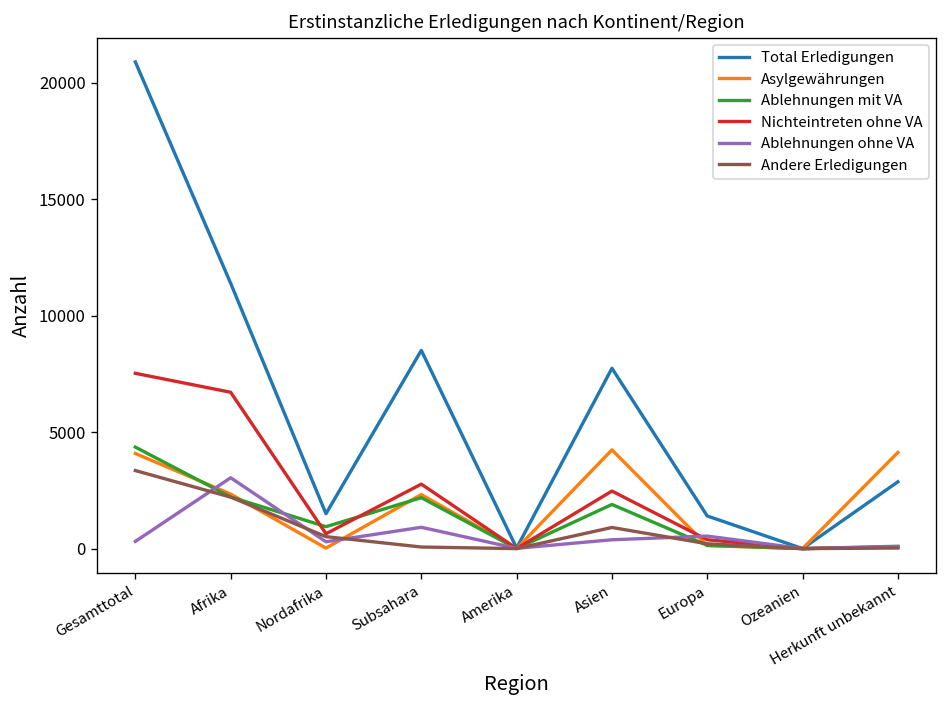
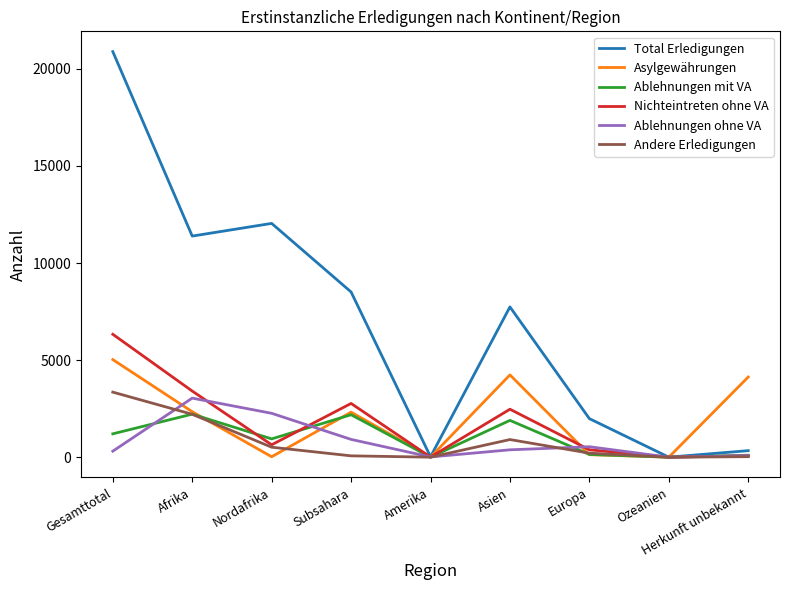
  {
    "Total Erledigungen": {
      "Gesamttotal": 20900,
      "Afrika": 11400,
-     "Nordafrika": 1500,
+     "Nordafrika": 12000,
      "Subsahara": 8500,
      "Asien": 7700,
-     "Europa": 1400,
-     "Herkunft unbekannt": 2900
+     "Europa": 2000,
+     "Herkunft unbekannt": 300
    },
    "Asylgewährungen": {
-     "Gesamttotal": 4100,
+     "Gesamttotal": 5000,
      "Nordafrika": 0,
      "Subsahara": 2300,
      "Asien": 4200,
      "Herkunft unbekannt": 4100
    },
    "Ablehnungen mit VA": {
-     "Gesamttotal": 4400,
+     "Gesamttotal": 1200,
      "Nordafrika": 900,
      "Subsahara": 2200,
      "Asien": 1900
    },
    "Nichteintreten ohne VA": {
-     "Gesamttotal": 7500,
-     "Afrika": 6700,
+     "Gesamttotal": 6300,
+     "Afrika": 3400,
      "Subsahara": 2800,
      "Asien": 2500,
      "Europa": 400
    },
    "Ablehnungen ohne VA": {
      "Gesamttotal": 300,
      "Afrika": 3000,
-     "Nordafrika": 300,
+     "Nordafrika": 2300,
      "Subsahara": 900,
      "Asien": 400,
      "Europa": 500
    },
    "Andere Erledigungen": {
      "Gesamttotal": 3400,
      "Subsahara": 100,
      "Asien": 900
    }
  }
